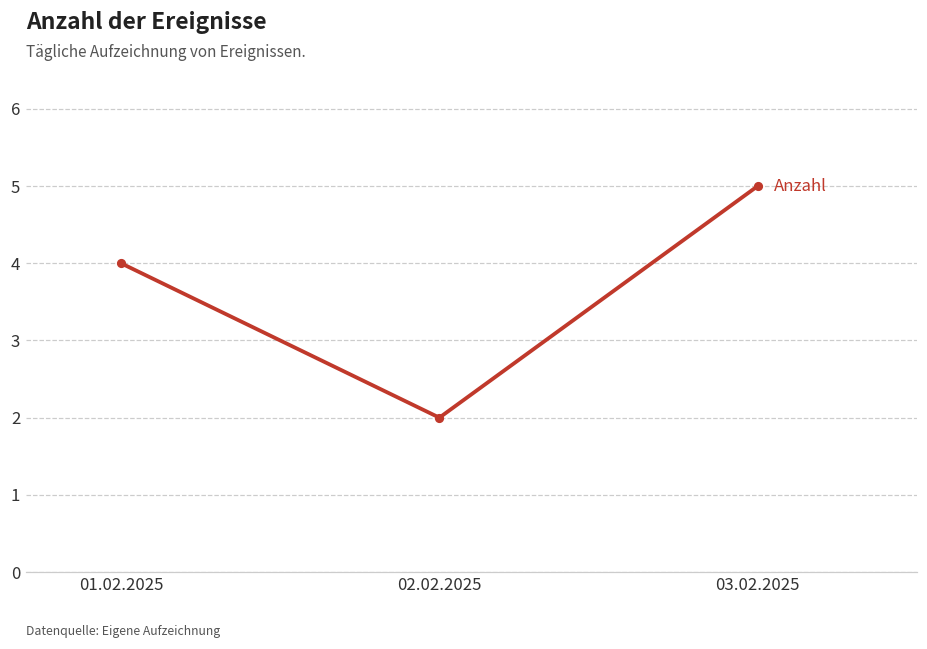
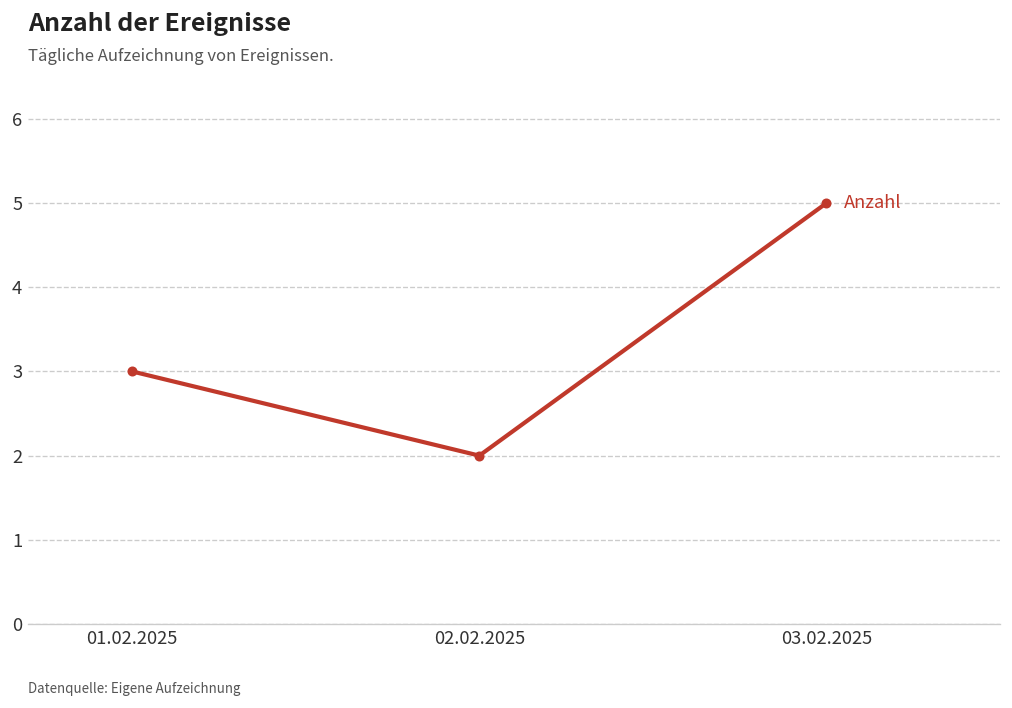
  {
-   "01.02.2025": 4,
+   "01.02.2025": 3,
    "02.02.2025": 2,
    "03.02.2025": 5
  }
